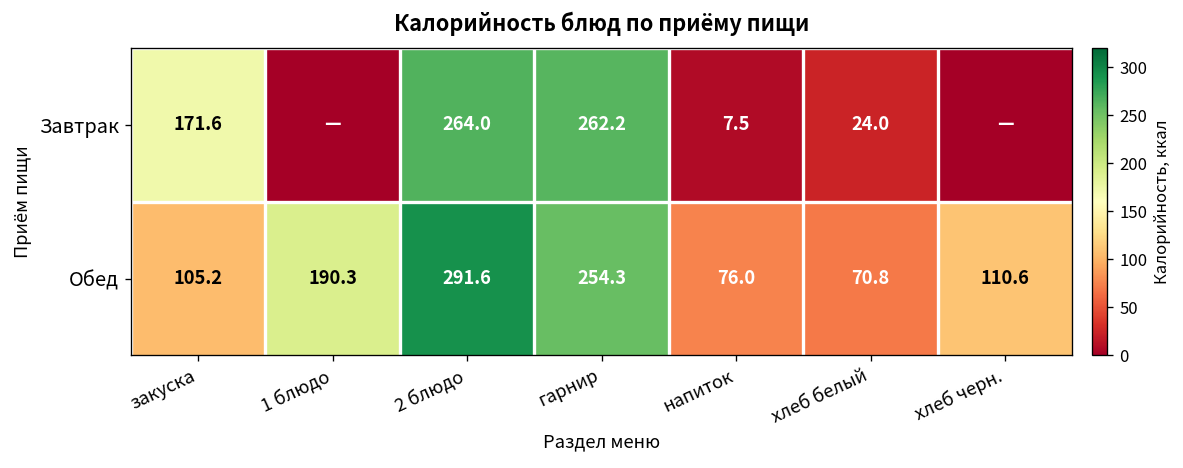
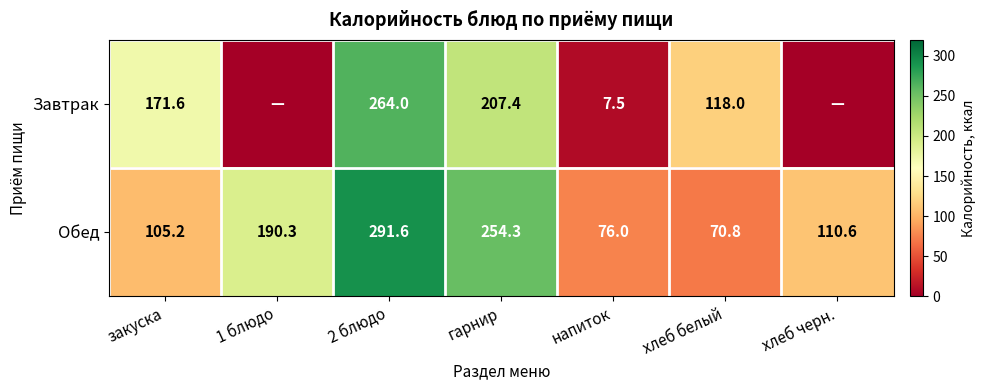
  {
    "Завтрак": {
      "закуска": 171.6,
      "2 блюдо": 264.0,
-     "гарнир": 262.2,
+     "гарнир": 207.4,
      "напиток": 7.5,
-     "хлеб белый": 24.0
+     "хлеб белый": 118.0
    },
    "Обед": {
      "закуска": 105.2,
      "1 блюдо": 190.3,
      "2 блюдо": 291.6,
      "гарнир": 254.3,
      "напиток": 76.0,
      "хлеб белый": 70.8,
      "хлеб черн.": 110.6
    }
  }
